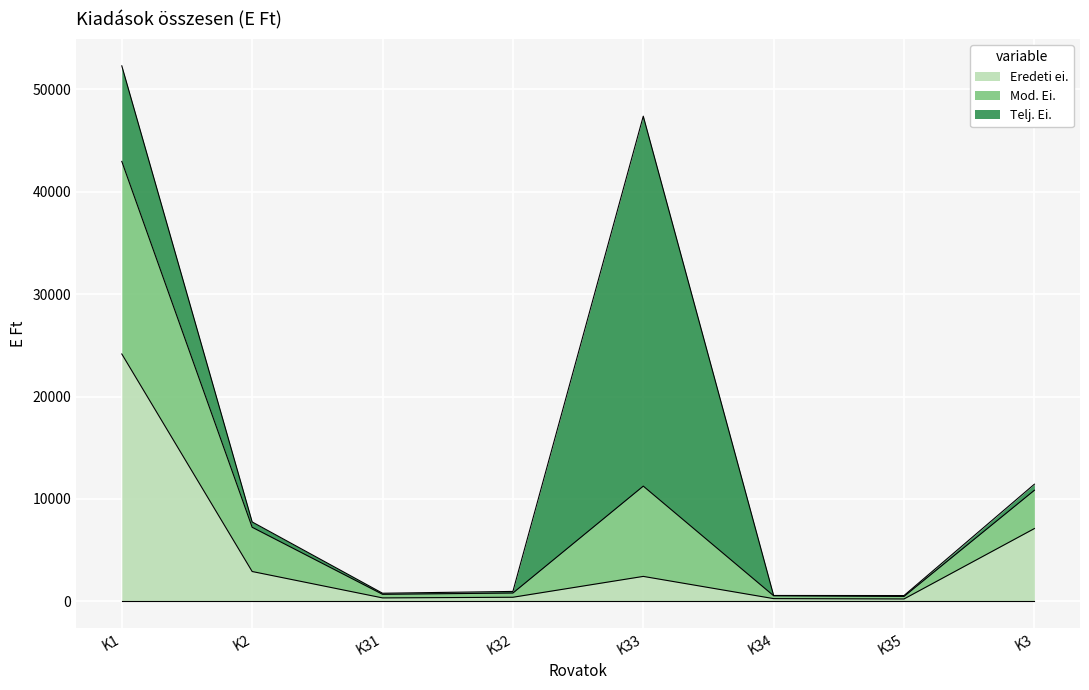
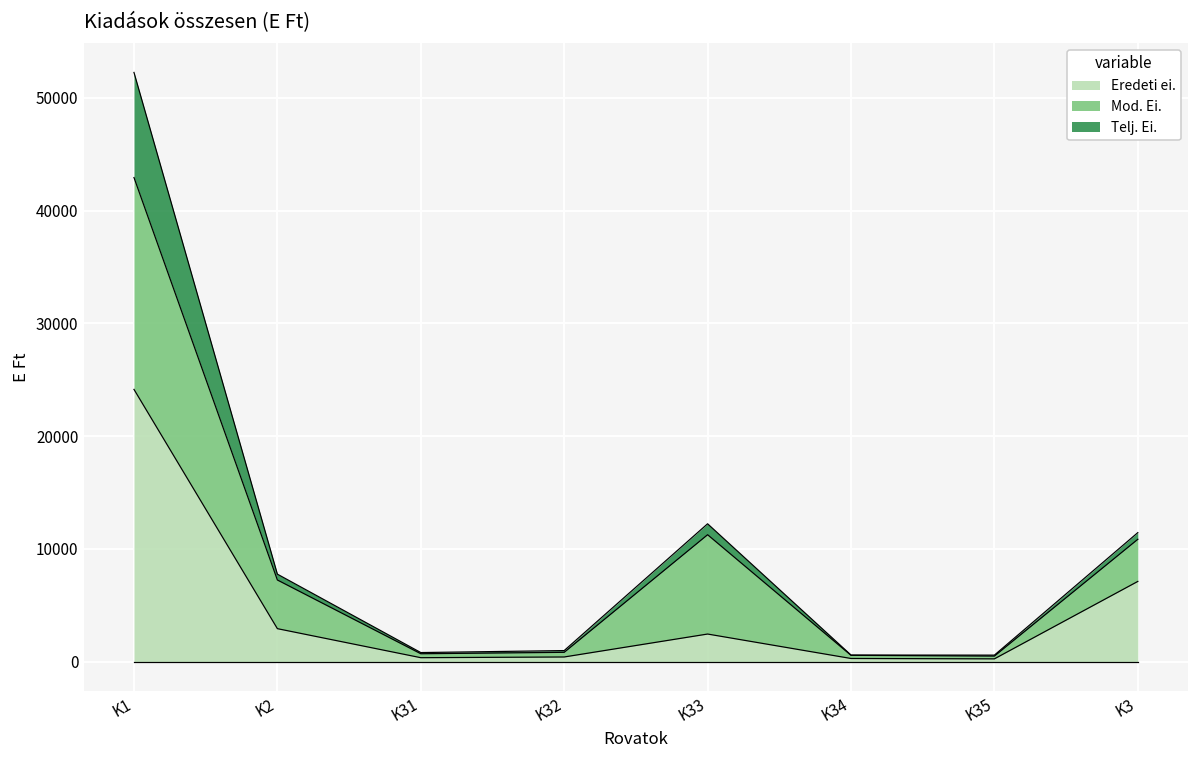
  {
    "Eredeti ei.": {
      "K1": 24100,
      "K2": 2900,
      "K31": 400,
      "K32": 400,
      "K33": 2400,
      "K34": 300,
      "K3": 7100
    },
    "Mod. Ei.": {
      "K1": 18800,
      "K2": 4300,
      "K33": 8800,
      "K3": 3700
    },
    "Telj. Ei.": {
      "K1": 9300,
      "K2": 500,
-     "K33": 36100,
+     "K33": 1000,
      "K3": 600
    }
  }
